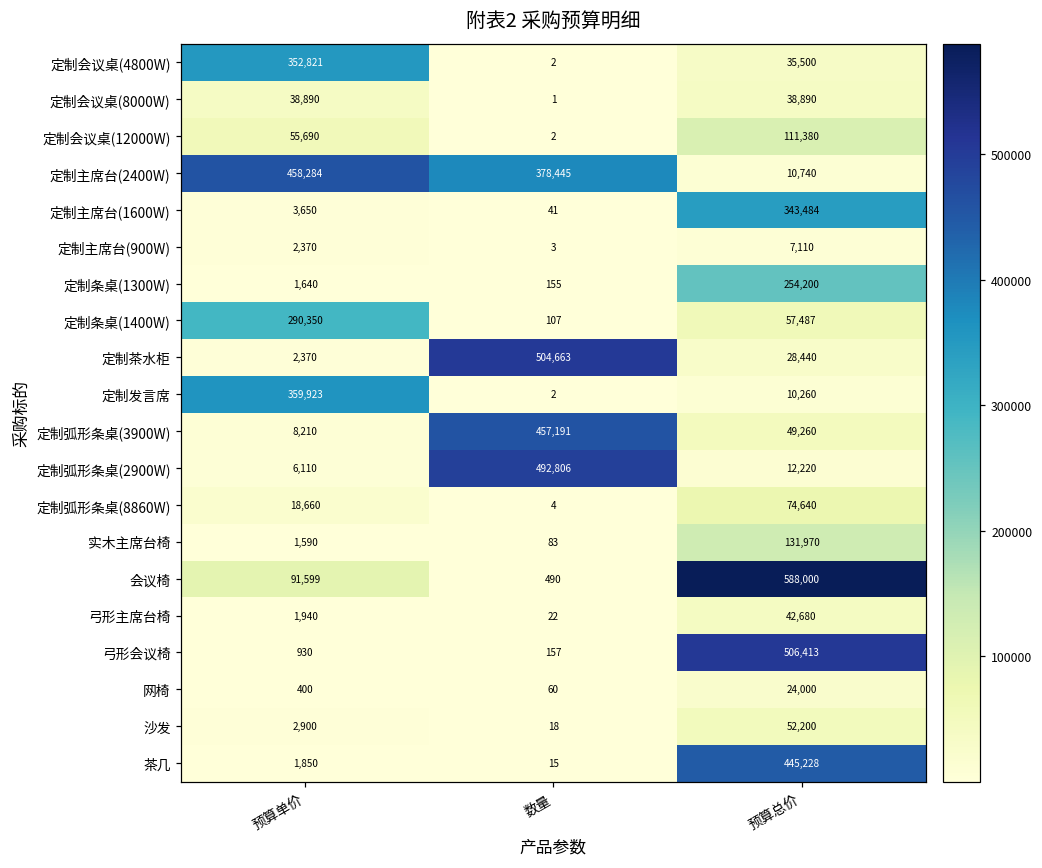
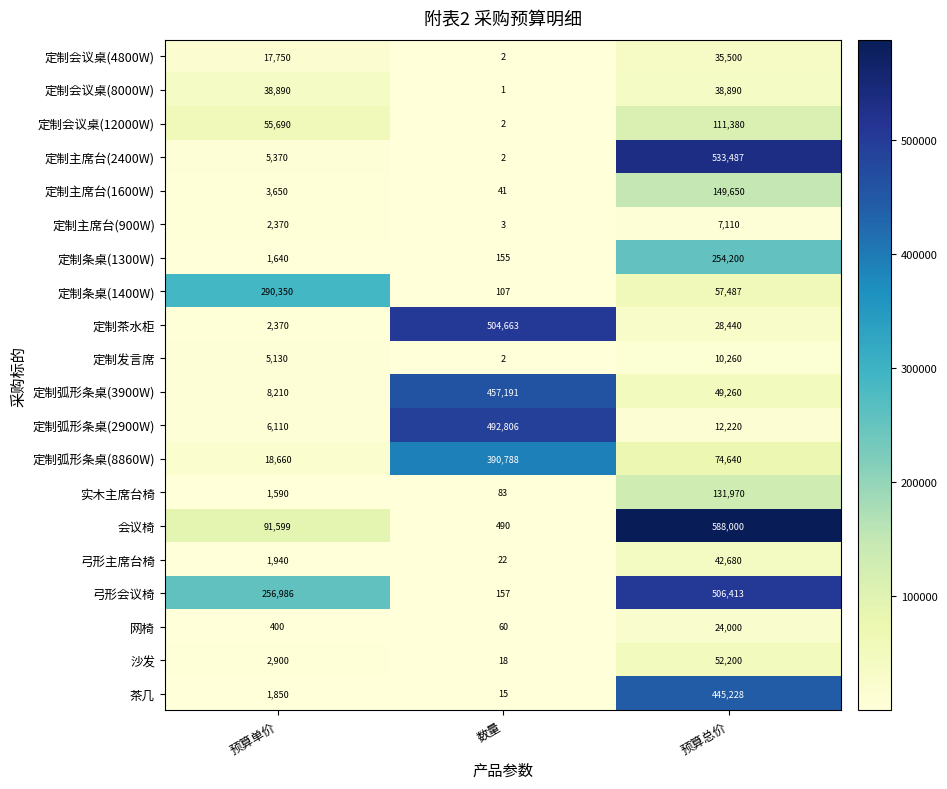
  {
    "定制会议桌(4800W)": {
-     "预算单价": "352,821",
+     "预算单价": "17,750",
      "数量": "2",
      "预算总价": "35,500"
    },
    "定制会议桌(8000W)": {
      "预算单价": "38,890",
      "数量": "1",
      "预算总价": "38,890"
    },
    "定制会议桌(12000W)": {
      "预算单价": "55,690",
      "数量": "2",
      "预算总价": "111,380"
    },
    "定制主席台(2400W)": {
-     "预算单价": "458,284",
-     "数量": "378,445",
-     "预算总价": "10,740"
+     "预算单价": "5,370",
+     "数量": "2",
+     "预算总价": "533,487"
    },
    "定制主席台(1600W)": {
      "预算单价": "3,650",
      "数量": "41",
-     "预算总价": "343,484"
+     "预算总价": "149,650"
    },
    "定制主席台(900W)": {
      "预算单价": "2,370",
      "数量": "3",
      "预算总价": "7,110"
    },
    "定制条桌(1300W)": {
      "预算单价": "1,640",
      "数量": "155",
      "预算总价": "254,200"
    },
    "定制条桌(1400W)": {
      "预算单价": "290,350",
      "数量": "107",
      "预算总价": "57,487"
    },
    "定制茶水柜": {
      "预算单价": "2,370",
      "数量": "504,663",
      "预算总价": "28,440"
    },
    "定制发言席": {
-     "预算单价": "359,923",
+     "预算单价": "5,130",
      "数量": "2",
      "预算总价": "10,260"
    },
    "定制弧形条桌(3900W)": {
      "预算单价": "8,210",
      "数量": "457,191",
      "预算总价": "49,260"
    },
    "定制弧形条桌(2900W)": {
      "预算单价": "6,110",
      "数量": "492,806",
      "预算总价": "12,220"
    },
    "定制弧形条桌(8860W)": {
      "预算单价": "18,660",
-     "数量": "4",
+     "数量": "390,788",
      "预算总价": "74,640"
    },
    "实木主席台椅": {
      "预算单价": "1,590",
      "数量": "83",
      "预算总价": "131,970"
    },
    "会议椅": {
      "预算单价": "91,599",
      "数量": "490",
      "预算总价": "588,000"
    },
    "弓形主席台椅": {
      "预算单价": "1,940",
      "数量": "22",
      "预算总价": "42,680"
    },
    "弓形会议椅": {
-     "预算单价": "930",
+     "预算单价": "256,986",
      "数量": "157",
      "预算总价": "506,413"
    },
    "网椅": {
      "预算单价": "400",
      "数量": "60",
      "预算总价": "24,000"
    },
    "沙发": {
      "预算单价": "2,900",
      "数量": "18",
      "预算总价": "52,200"
    },
    "茶几": {
      "预算单价": "1,850",
      "数量": "15",
      "预算总价": "445,228"
    }
  }
